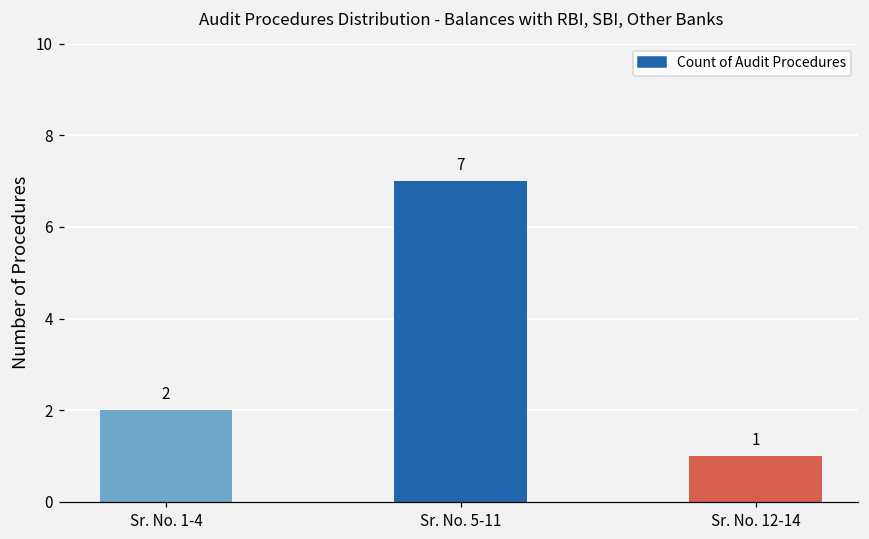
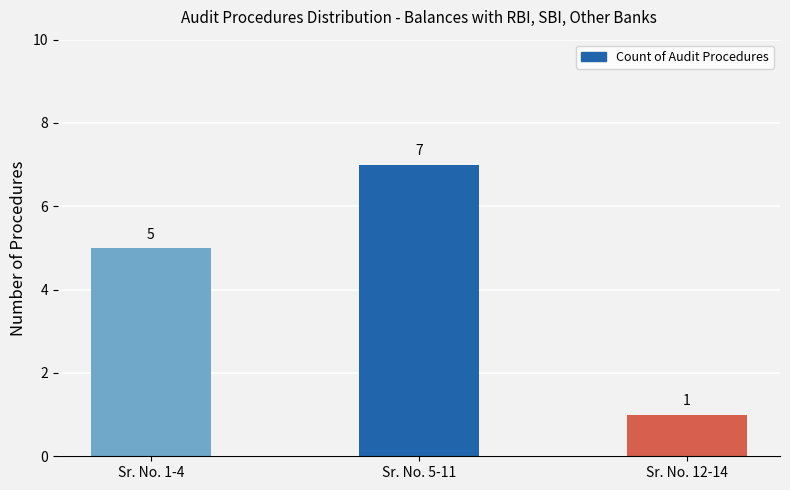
  {
-   "Sr. No. 1-4": 2,
+   "Sr. No. 1-4": 5,
    "Sr. No. 5-11": 7,
    "Sr. No. 12-14": 1
  }
